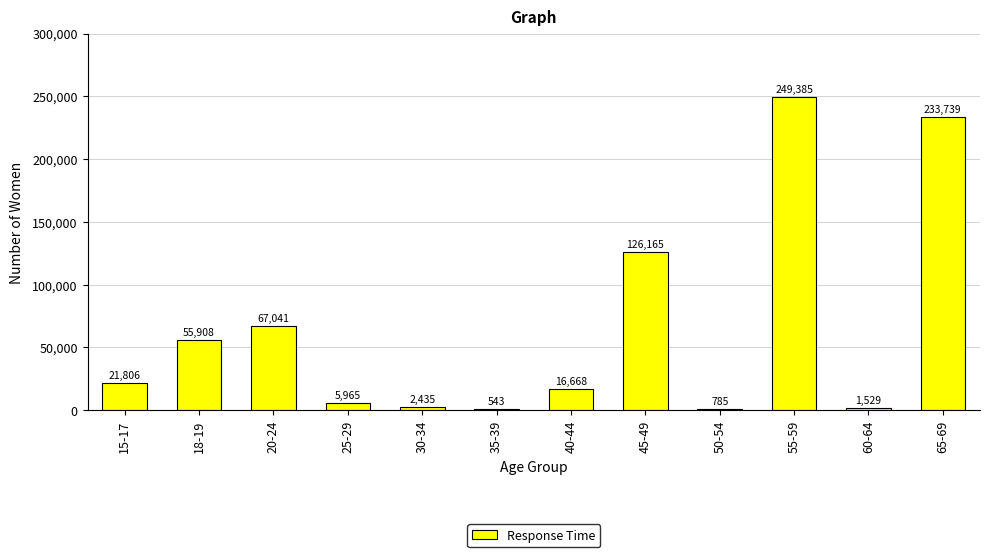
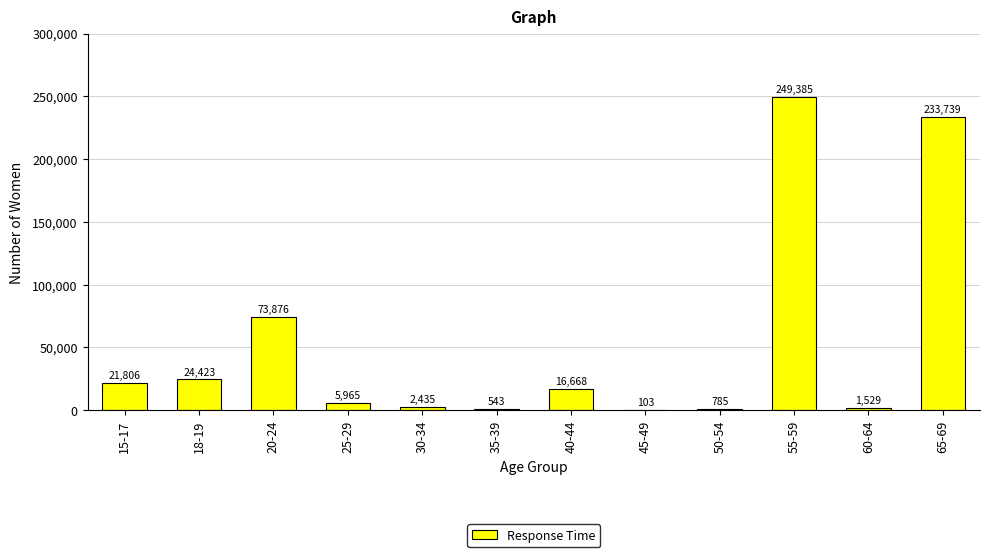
  {
    "15-17": "21,806",
-   "18-19": "55,908",
-   "20-24": "67,041",
+   "18-19": "24,423",
+   "20-24": "73,876",
    "25-29": "5,965",
    "30-34": "2,435",
    "35-39": "543",
    "40-44": "16,668",
-   "45-49": "126,165",
+   "45-49": "103",
    "50-54": "785",
    "55-59": "249,385",
    "60-64": "1,529",
    "65-69": "233,739"
  }
